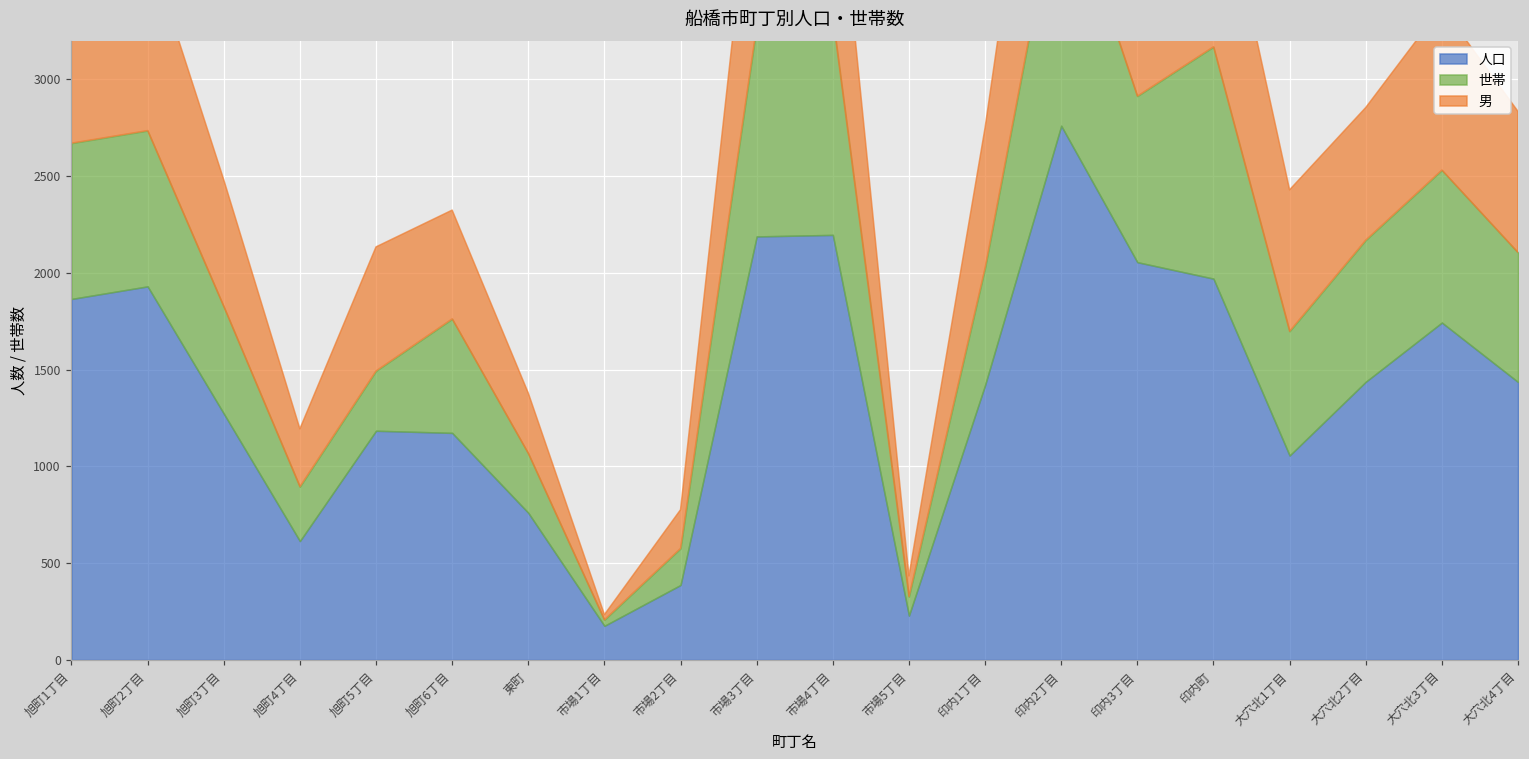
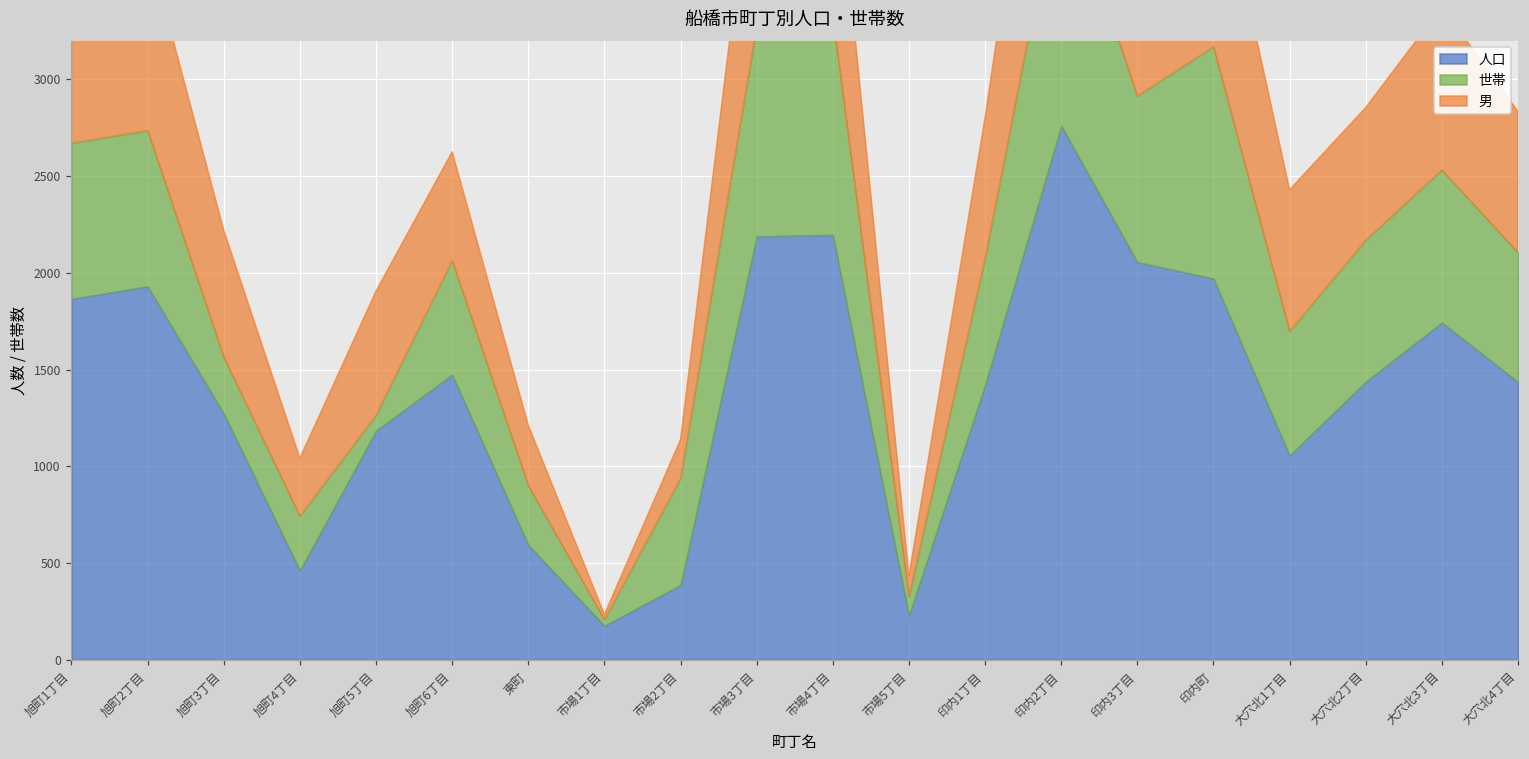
  {
    "人口": {
      "旭町1丁目": 1870,
      "旭町2丁目": 1930,
      "旭町3丁目": 1270,
-     "旭町4丁目": 610,
+     "旭町4丁目": 460,
      "旭町5丁目": 1180,
-     "旭町6丁目": 1170,
-     "東町": 760,
+     "旭町6丁目": 1470,
+     "東町": 590,
      "市場1丁目": 180,
      "市場2丁目": 390,
      "市場3丁目": 2190,
      "市場4丁目": 2200,
      "市場5丁目": 230,
      "印内1丁目": 1420,
      "印内2丁目": 2760,
      "印内3丁目": 2060,
      "印内町": 1970,
      "大穴北1丁目": 1060,
      "大穴北2丁目": 1440,
      "大穴北3丁目": 1740,
      "大穴北4丁目": 1440
    },
    "世帯": {
      "旭町1丁目": 810,
      "旭町2丁目": 810,
-     "旭町3丁目": 550,
+     "旭町3丁目": 290,
      "旭町4丁目": 280,
-     "旭町5丁目": 310,
+     "旭町5丁目": 80,
      "旭町6丁目": 590,
      "東町": 310,
      "市場1丁目": 30,
-     "市場2丁目": 190,
+     "市場2丁目": 550,
      "市場5丁目": 100,
-     "印内1丁目": 610,
+     "印内1丁目": 660,
      "印内3丁目": 860,
      "印内町": 1200,
      "大穴北1丁目": 640,
      "大穴北2丁目": 730,
      "大穴北3丁目": 790,
      "大穴北4丁目": 670
    },
    "男": {
      "旭町3丁目": 660,
      "旭町4丁目": 300,
      "旭町5丁目": 640,
      "旭町6丁目": 560,
      "東町": 310,
      "市場1丁目": 30,
      "市場2丁目": 200,
      "市場5丁目": 110,
      "印内1丁目": 730,
      "大穴北1丁目": 730,
      "大穴北2丁目": 690,
      "大穴北4丁目": 730
    }
  }
